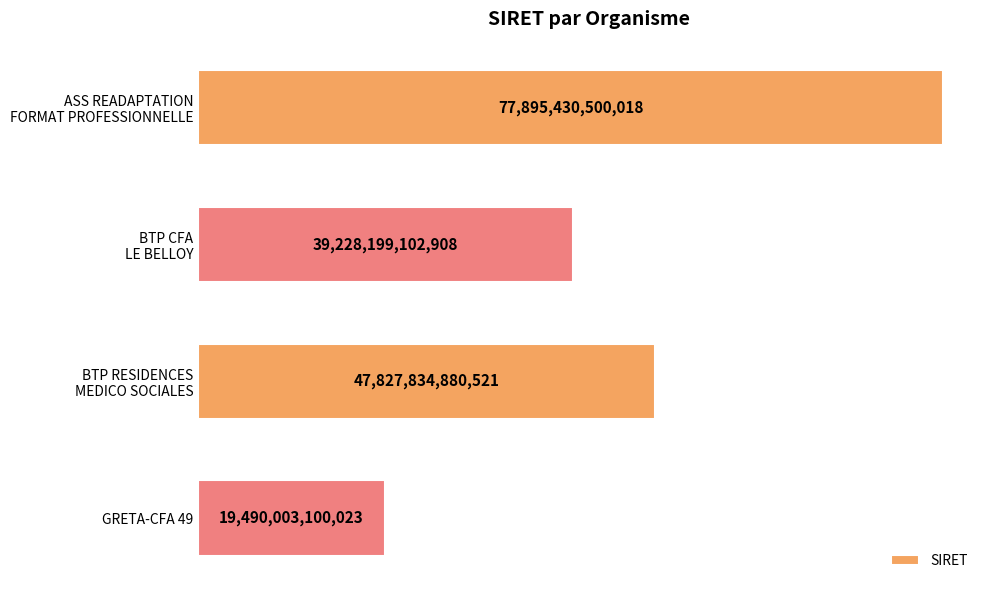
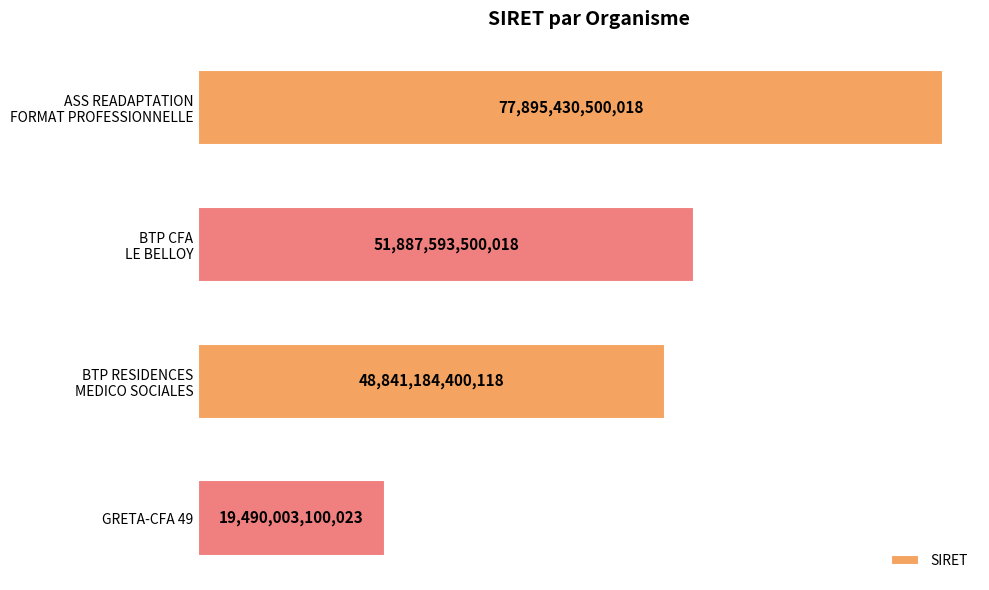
  {
    "ASS READAPTATION FORMAT PROFESSIONNELLE": "77,895,430,500,018",
-   "BTP CFA LE BELLOY": "39,228,199,102,908",
-   "BTP RESIDENCES MEDICO SOCIALES": "47,827,834,880,521",
+   "BTP CFA LE BELLOY": "51,887,593,500,018",
+   "BTP RESIDENCES MEDICO SOCIALES": "48,841,184,400,118",
    "GRETA-CFA 49": "19,490,003,100,023"
  }
